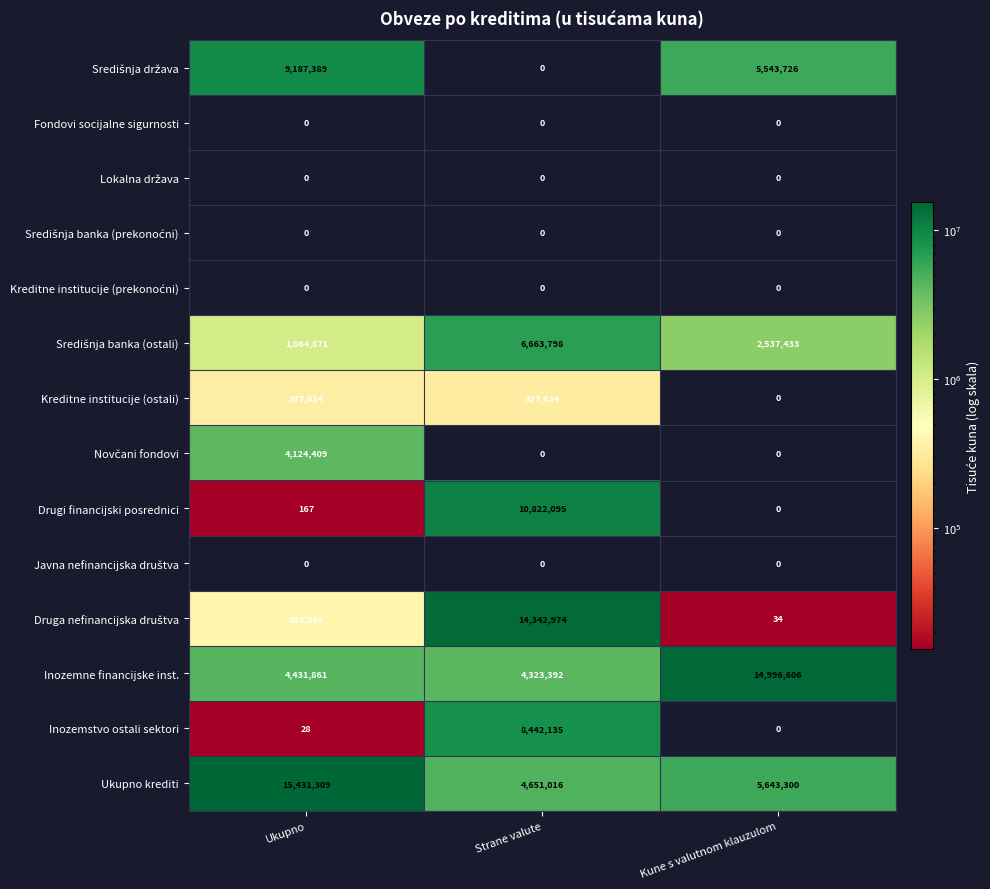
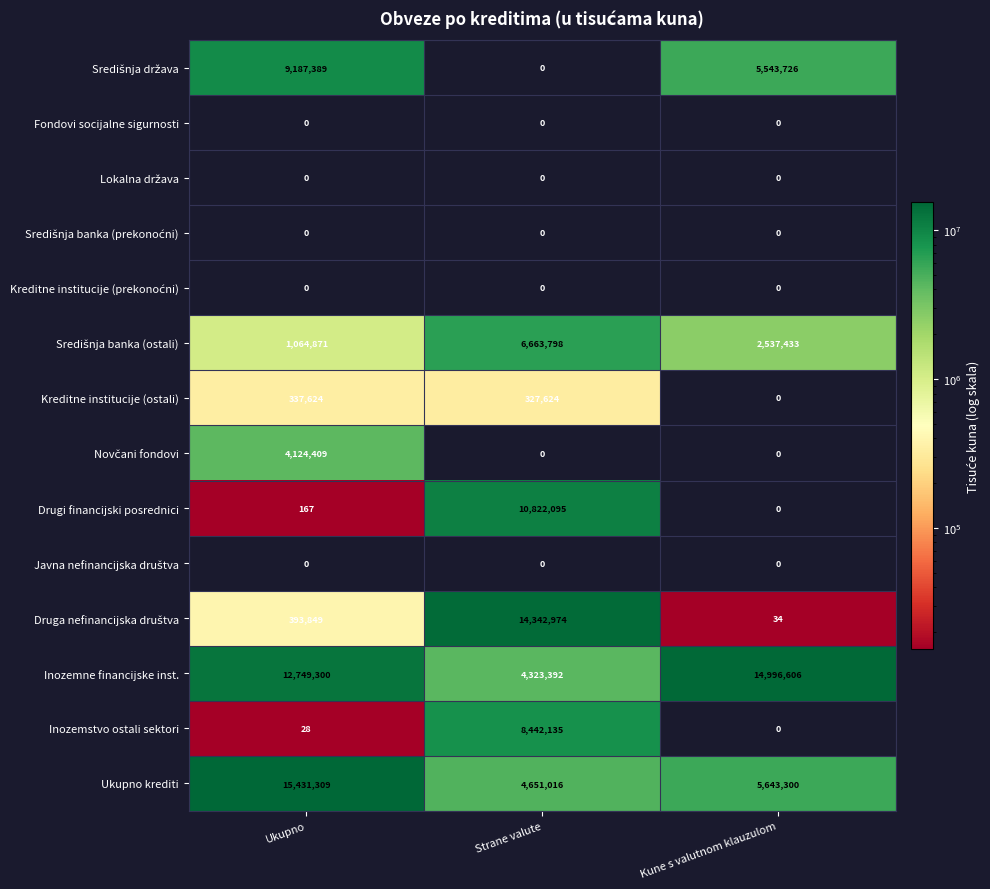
  {
    "Središnja država": {
      "Ukupno": "9,187,389",
      "Strane valute": "0",
      "Kune s valutnom klauzulom": "5,543,726"
    },
    "Fondovi socijalne sigurnosti": {
      "Ukupno": "0",
      "Strane valute": "0",
      "Kune s valutnom klauzulom": "0"
    },
    "Lokalna država": {
      "Ukupno": "0",
      "Strane valute": "0",
      "Kune s valutnom klauzulom": "0"
    },
    "Središnja banka (prekonoćni)": {
      "Ukupno": "0",
      "Strane valute": "0",
      "Kune s valutnom klauzulom": "0"
    },
    "Kreditne institucije (prekonoćni)": {
      "Ukupno": "0",
      "Strane valute": "0",
      "Kune s valutnom klauzulom": "0"
    },
    "Središnja banka (ostali)": {
      "Ukupno": "1,064,871",
      "Strane valute": "6,663,798",
      "Kune s valutnom klauzulom": "2,537,433"
    },
    "Kreditne institucije (ostali)": {
      "Ukupno": "337,624",
      "Strane valute": "327,624",
      "Kune s valutnom klauzulom": "0"
    },
    "Novčani fondovi": {
      "Ukupno": "4,124,409",
      "Strane valute": "0",
      "Kune s valutnom klauzulom": "0"
    },
    "Drugi financijski posrednici": {
      "Ukupno": "167",
      "Strane valute": "10,822,095",
      "Kune s valutnom klauzulom": "0"
    },
    "Javna nefinancijska društva": {
      "Ukupno": "0",
      "Strane valute": "0",
      "Kune s valutnom klauzulom": "0"
    },
    "Druga nefinancijska društva": {
      "Ukupno": "393,849",
      "Strane valute": "14,342,974",
      "Kune s valutnom klauzulom": "34"
    },
    "Inozemne financijske inst.": {
-     "Ukupno": "4,431,861",
+     "Ukupno": "12,749,300",
      "Strane valute": "4,323,392",
      "Kune s valutnom klauzulom": "14,996,606"
    },
    "Inozemstvo ostali sektori": {
      "Ukupno": "28",
      "Strane valute": "8,442,135",
      "Kune s valutnom klauzulom": "0"
    },
    "Ukupno krediti": {
      "Ukupno": "15,431,309",
      "Strane valute": "4,651,016",
      "Kune s valutnom klauzulom": "5,643,300"
    }
  }
